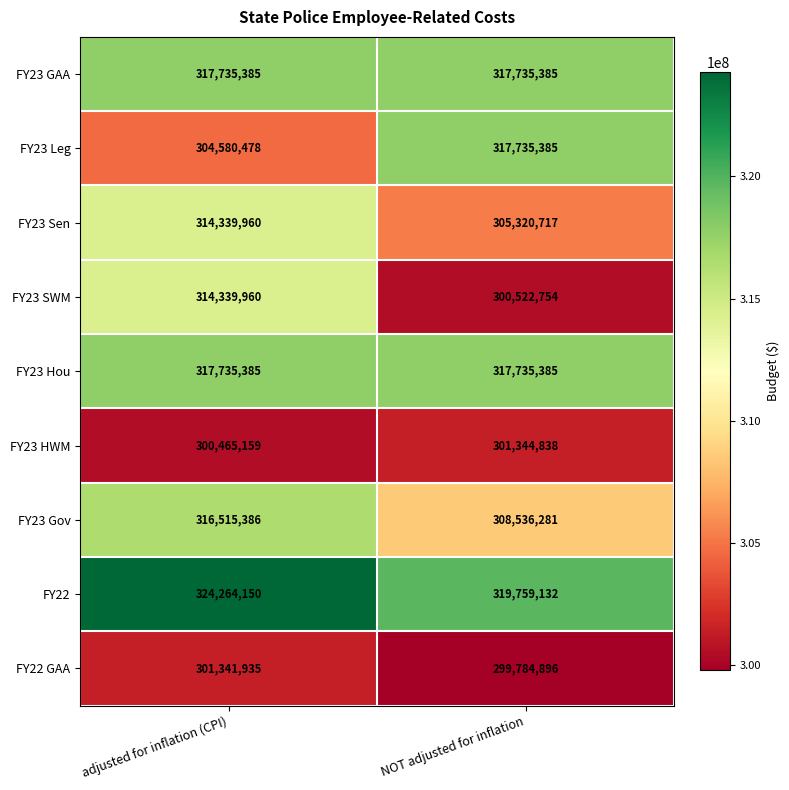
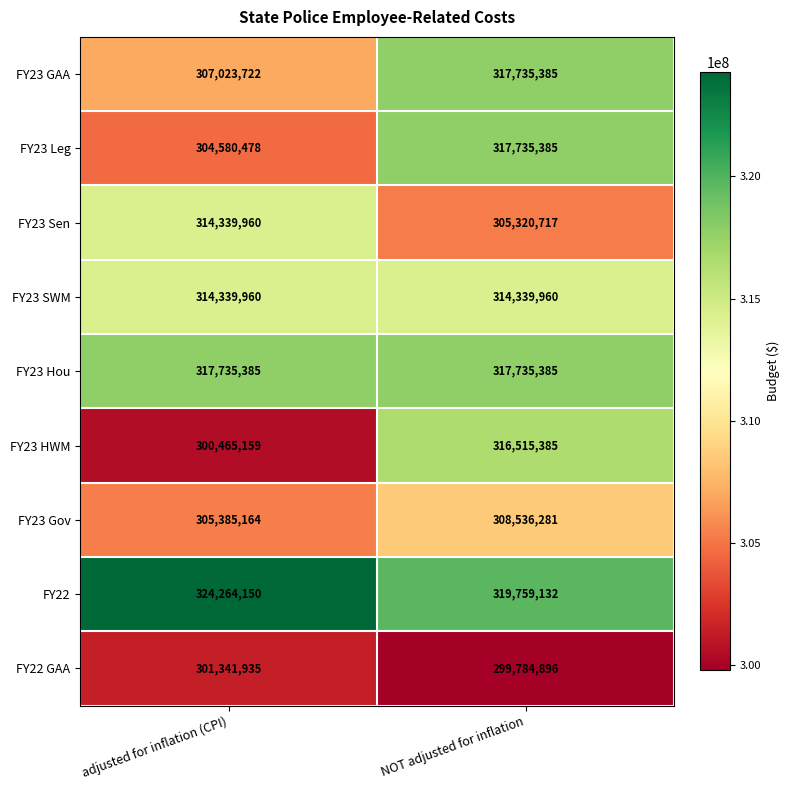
  {
    "FY23 GAA": {
-     "adjusted for inflation (CPI)": "317,735,385",
+     "adjusted for inflation (CPI)": "307,023,722",
      "NOT adjusted for inflation": "317,735,385"
    },
    "FY23 Leg": {
      "adjusted for inflation (CPI)": "304,580,478",
      "NOT adjusted for inflation": "317,735,385"
    },
    "FY23 Sen": {
      "adjusted for inflation (CPI)": "314,339,960",
      "NOT adjusted for inflation": "305,320,717"
    },
    "FY23 SWM": {
      "adjusted for inflation (CPI)": "314,339,960",
-     "NOT adjusted for inflation": "300,522,754"
+     "NOT adjusted for inflation": "314,339,960"
    },
    "FY23 Hou": {
      "adjusted for inflation (CPI)": "317,735,385",
      "NOT adjusted for inflation": "317,735,385"
    },
    "FY23 HWM": {
      "adjusted for inflation (CPI)": "300,465,159",
-     "NOT adjusted for inflation": "301,344,838"
+     "NOT adjusted for inflation": "316,515,385"
    },
    "FY23 Gov": {
-     "adjusted for inflation (CPI)": "316,515,386",
+     "adjusted for inflation (CPI)": "305,385,164",
      "NOT adjusted for inflation": "308,536,281"
    },
    "FY22": {
      "adjusted for inflation (CPI)": "324,264,150",
      "NOT adjusted for inflation": "319,759,132"
    },
    "FY22 GAA": {
      "adjusted for inflation (CPI)": "301,341,935",
      "NOT adjusted for inflation": "299,784,896"
    }
  }
